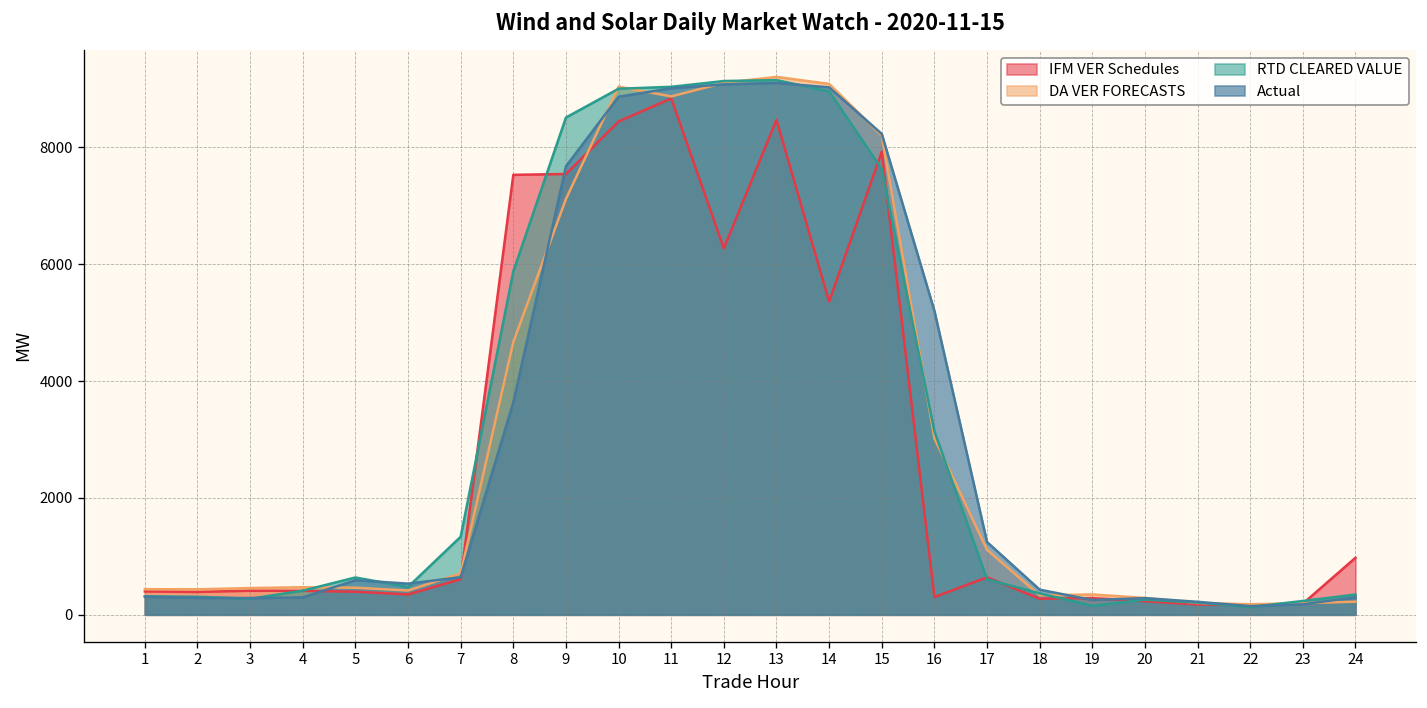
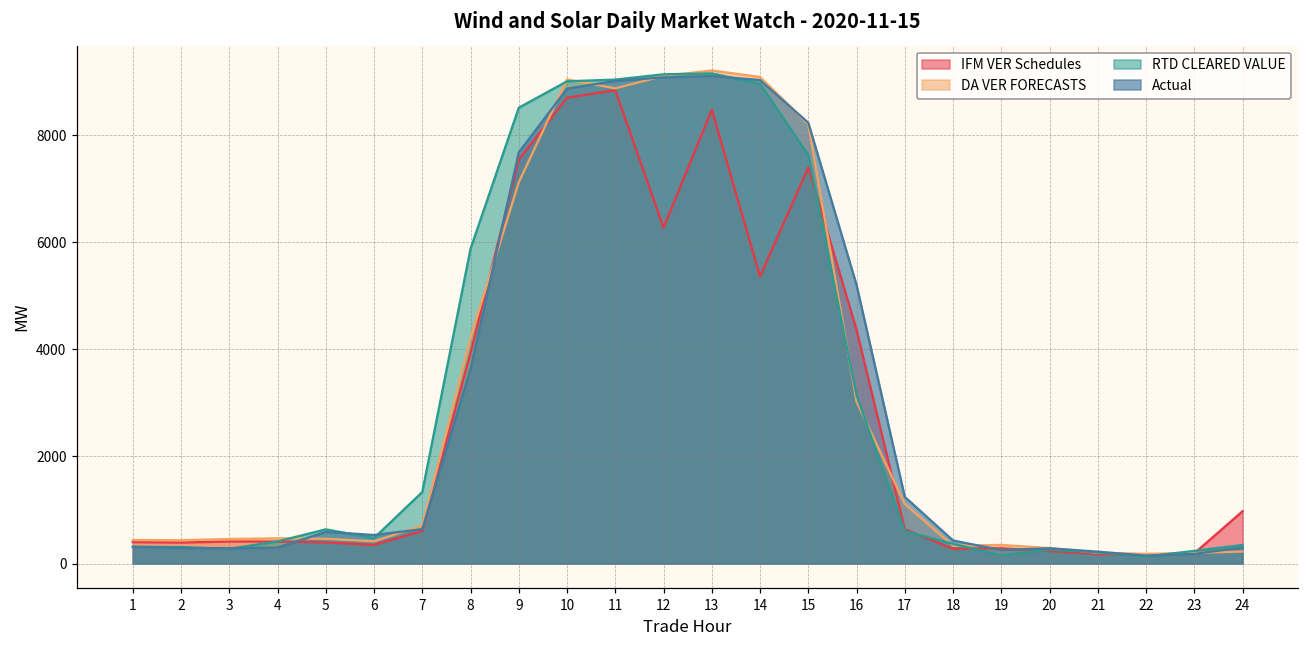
  {
    "IFM VER Schedules": {
      "5": 400,
      "6": 300,
-     "8": 7500,
+     "8": 3900,
      "9": 7500,
-     "10": 8400,
+     "10": 8700,
      "12": 6300,
      "13": 8500,
      "14": 5400,
-     "15": 7900,
-     "16": 300,
+     "15": 7400,
+     "16": 4400,
      "18": 300,
      "24": 1000
    },
    "DA VER FORECASTS": {
      "4": 500,
      "5": 500,
      "6": 400,
      "7": 700,
-     "8": 4700,
+     "8": 4200,
      "9": 7100,
      "13": 9200,
      "14": 9100,
      "16": 3000,
      "17": 1100,
      "19": 300,
      "24": 200
    }
  }
